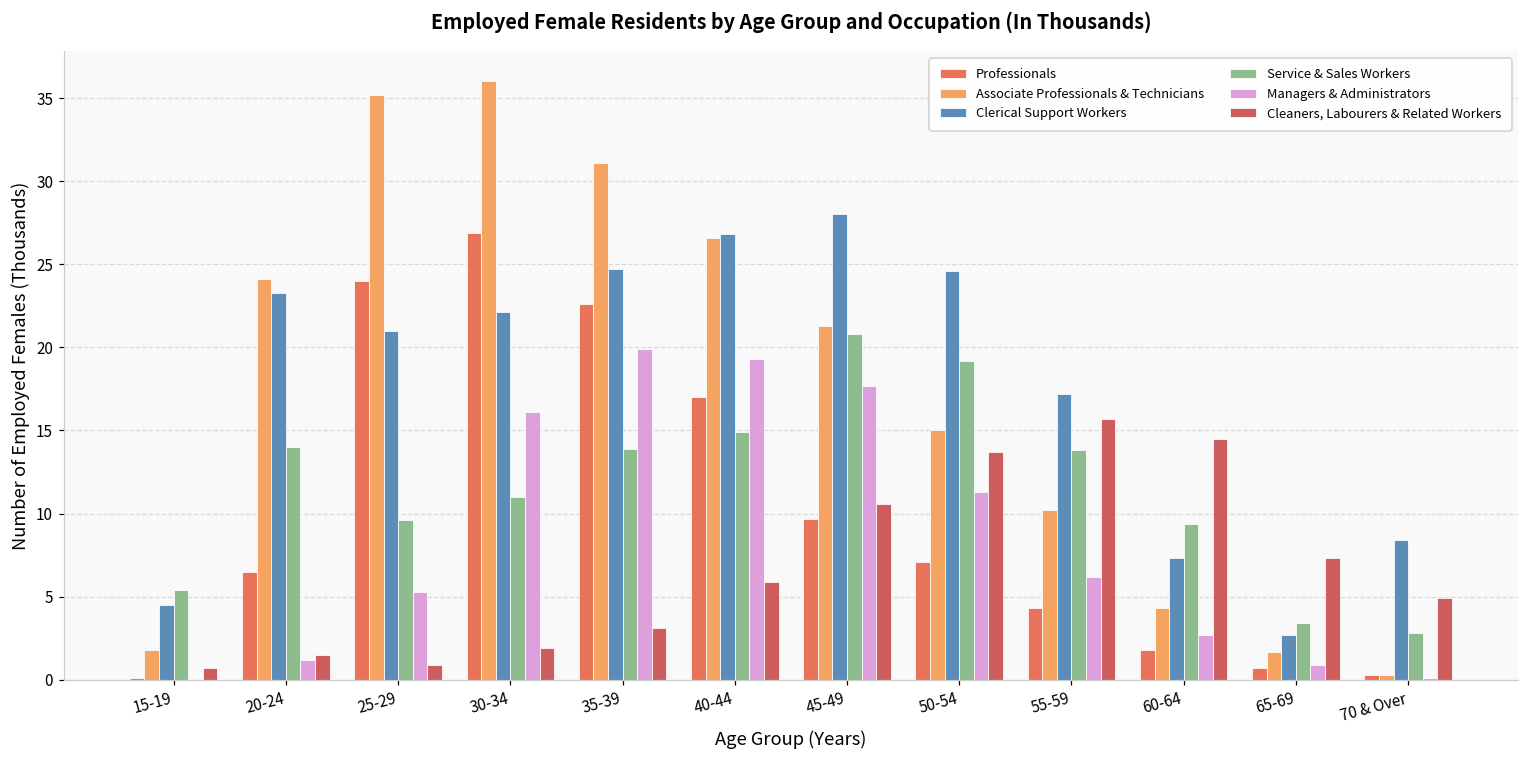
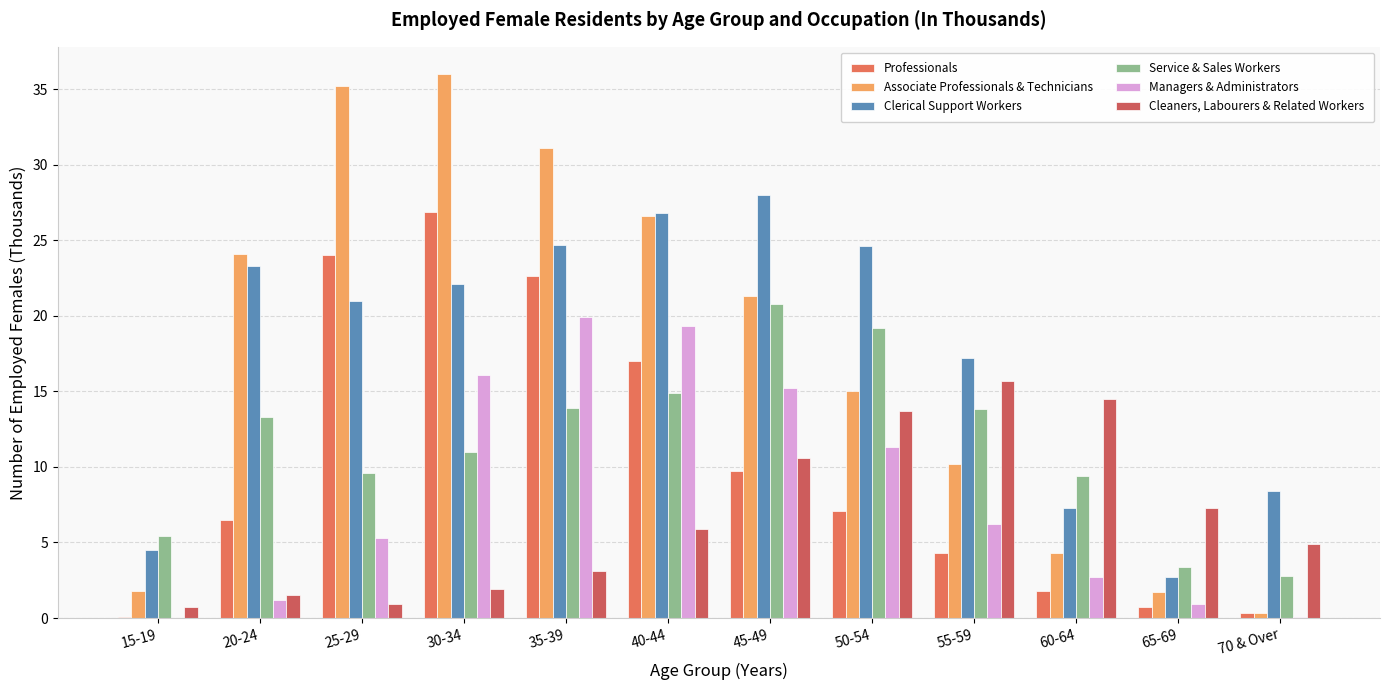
  {
    "Clerical Support Workers": {
      "15-19": 4.5,
      "20-24": 23.3,
      "25-29": 21.0,
      "30-34": 22.1,
      "35-39": 24.7,
      "40-44": 26.8,
      "45-49": 28.0,
      "50-54": 24.6,
      "55-59": 17.2,
      "60-64": 7.3,
      "65-69": 2.7,
      "70 & Over": 8.4
    },
    "Service & Sales Workers": {
      "15-19": 5.4,
-     "20-24": 14.0,
+     "20-24": 13.3,
      "25-29": 9.6,
      "30-34": 11.0,
      "35-39": 13.9,
      "40-44": 14.9,
      "45-49": 20.8,
      "50-54": 19.2,
      "55-59": 13.8,
      "60-64": 9.4,
      "65-69": 3.4,
      "70 & Over": 2.8
    },
    "Managers & Administrators": {
      "15-19": 0.0,
      "20-24": 1.2,
      "25-29": 5.3,
      "30-34": 16.1,
      "35-39": 19.9,
      "40-44": 19.3,
-     "45-49": 17.7,
+     "45-49": 15.2,
      "50-54": 11.3,
      "55-59": 6.2,
      "60-64": 2.7,
      "65-69": 0.9
    }
  }
